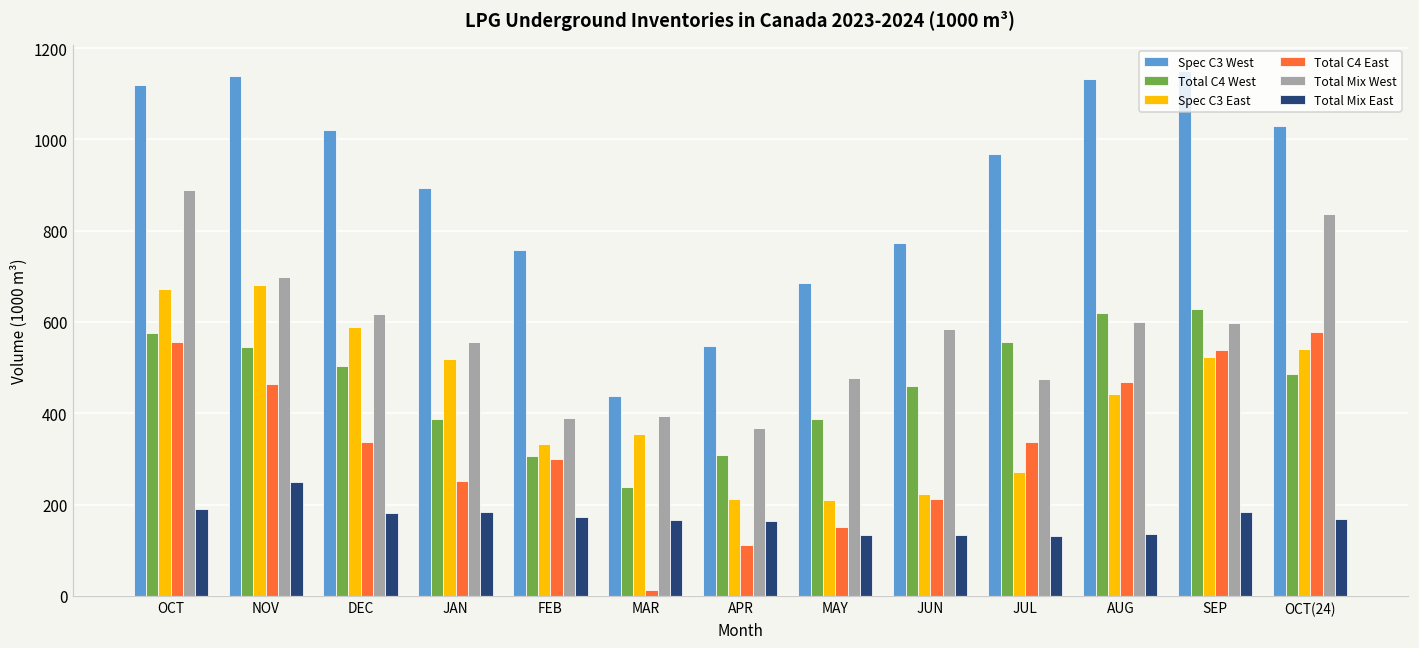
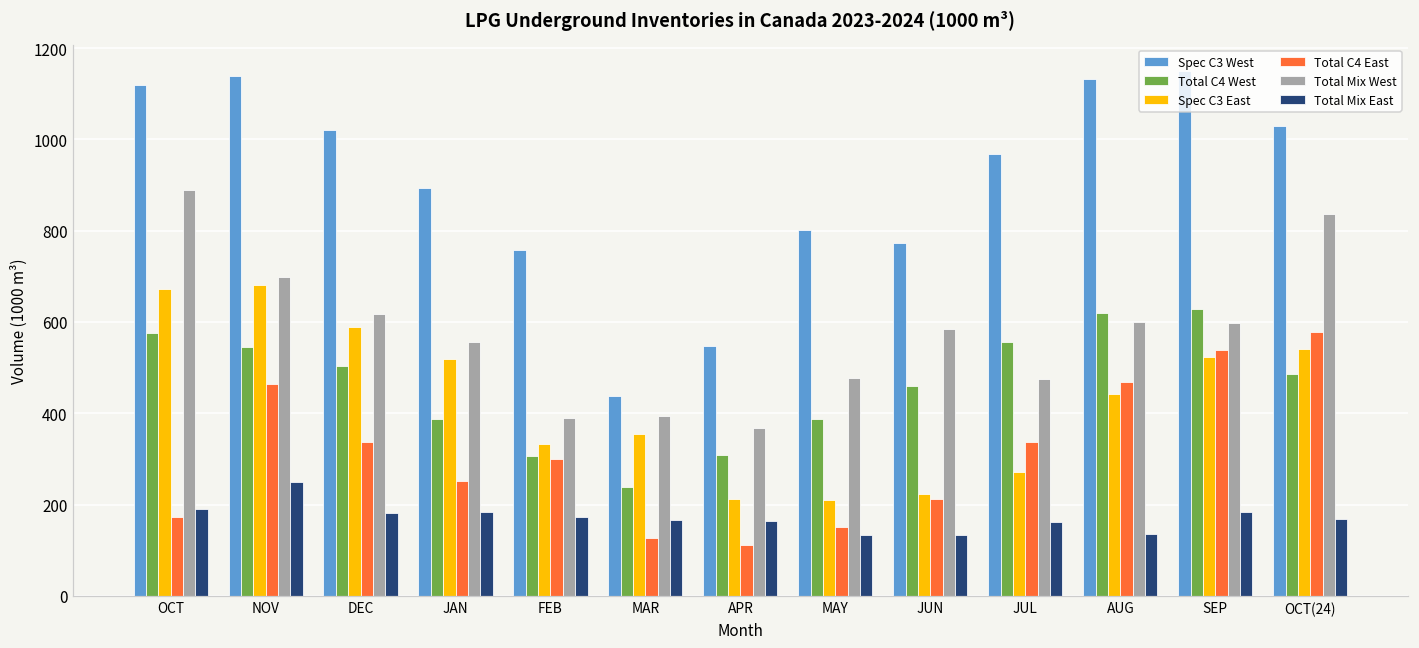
  {
    "Spec C3 West": {
      "OCT": 1120,
      "NOV": 1140,
      "DEC": 1020,
      "JAN": 890,
      "FEB": 760,
      "MAR": 440,
      "APR": 550,
-     "MAY": 690,
+     "MAY": 800,
      "JUN": 770,
      "JUL": 970,
      "AUG": 1130,
      "OCT(24)": 1030
    },
    "Total C4 West": {
      "OCT": 580,
      "NOV": 550,
      "DEC": 500,
      "JAN": 390,
      "FEB": 310,
      "MAR": 240,
      "APR": 310,
      "MAY": 390,
      "JUN": 460,
      "JUL": 560,
      "AUG": 620,
      "SEP": 630,
      "OCT(24)": 490
    },
    "Spec C3 East": {
      "OCT": 670,
      "NOV": 680,
      "DEC": 590,
      "JAN": 520,
      "FEB": 330,
      "MAR": 360,
      "APR": 210,
      "MAY": 210,
      "JUN": 220,
      "JUL": 270,
      "AUG": 440,
      "SEP": 520,
      "OCT(24)": 540
    },
    "Total C4 East": {
-     "OCT": 560,
+     "OCT": 170,
      "NOV": 460,
      "DEC": 340,
      "JAN": 250,
      "FEB": 300,
-     "MAR": 10,
+     "MAR": 130,
      "APR": 110,
      "MAY": 150,
      "JUN": 210,
      "JUL": 340,
      "AUG": 470,
      "SEP": 540,
      "OCT(24)": 580
    },
    "Total Mix West": {
      "OCT": 890,
      "NOV": 700,
      "DEC": 620,
      "JAN": 560,
      "FEB": 390,
      "MAR": 390,
      "APR": 370,
      "MAY": 480,
      "JUN": 580,
      "JUL": 480,
      "AUG": 600,
      "SEP": 600,
      "OCT(24)": 840
    },
    "Total Mix East": {
      "OCT": 190,
      "NOV": 250,
      "DEC": 180,
      "JAN": 180,
      "FEB": 170,
      "MAR": 170,
      "APR": 160,
      "MAY": 130,
      "JUN": 130,
-     "JUL": 130,
+     "JUL": 160,
      "AUG": 140,
      "SEP": 180,
      "OCT(24)": 170
    }
  }
